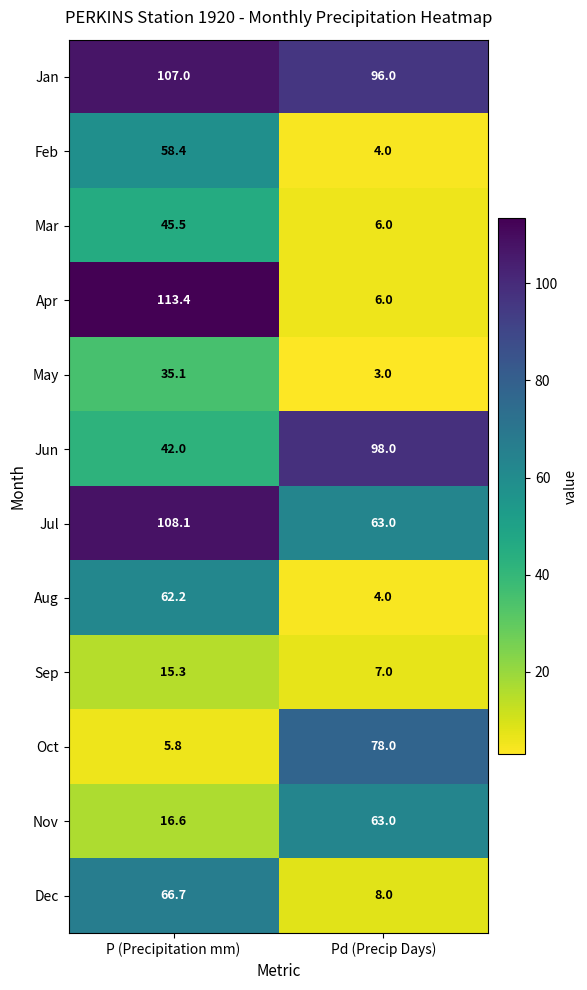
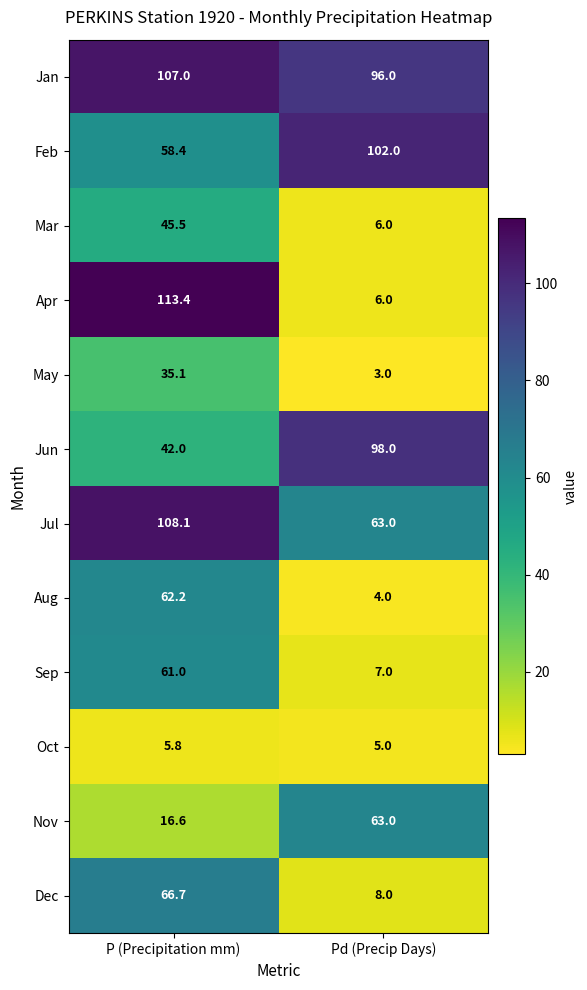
  {
    "Jan": {
      "P (Precipitation mm)": 107.0,
      "Pd (Precip Days)": 96.0
    },
    "Feb": {
      "P (Precipitation mm)": 58.4,
-     "Pd (Precip Days)": 4.0
+     "Pd (Precip Days)": 102.0
    },
    "Mar": {
      "P (Precipitation mm)": 45.5,
      "Pd (Precip Days)": 6.0
    },
    "Apr": {
      "P (Precipitation mm)": 113.4,
      "Pd (Precip Days)": 6.0
    },
    "May": {
      "P (Precipitation mm)": 35.1,
      "Pd (Precip Days)": 3.0
    },
    "Jun": {
      "P (Precipitation mm)": 42.0,
      "Pd (Precip Days)": 98.0
    },
    "Jul": {
      "P (Precipitation mm)": 108.1,
      "Pd (Precip Days)": 63.0
    },
    "Aug": {
      "P (Precipitation mm)": 62.2,
      "Pd (Precip Days)": 4.0
    },
    "Sep": {
-     "P (Precipitation mm)": 15.3,
+     "P (Precipitation mm)": 61.0,
      "Pd (Precip Days)": 7.0
    },
    "Oct": {
      "P (Precipitation mm)": 5.8,
-     "Pd (Precip Days)": 78.0
+     "Pd (Precip Days)": 5.0
    },
    "Nov": {
      "P (Precipitation mm)": 16.6,
      "Pd (Precip Days)": 63.0
    },
    "Dec": {
      "P (Precipitation mm)": 66.7,
      "Pd (Precip Days)": 8.0
    }
  }
